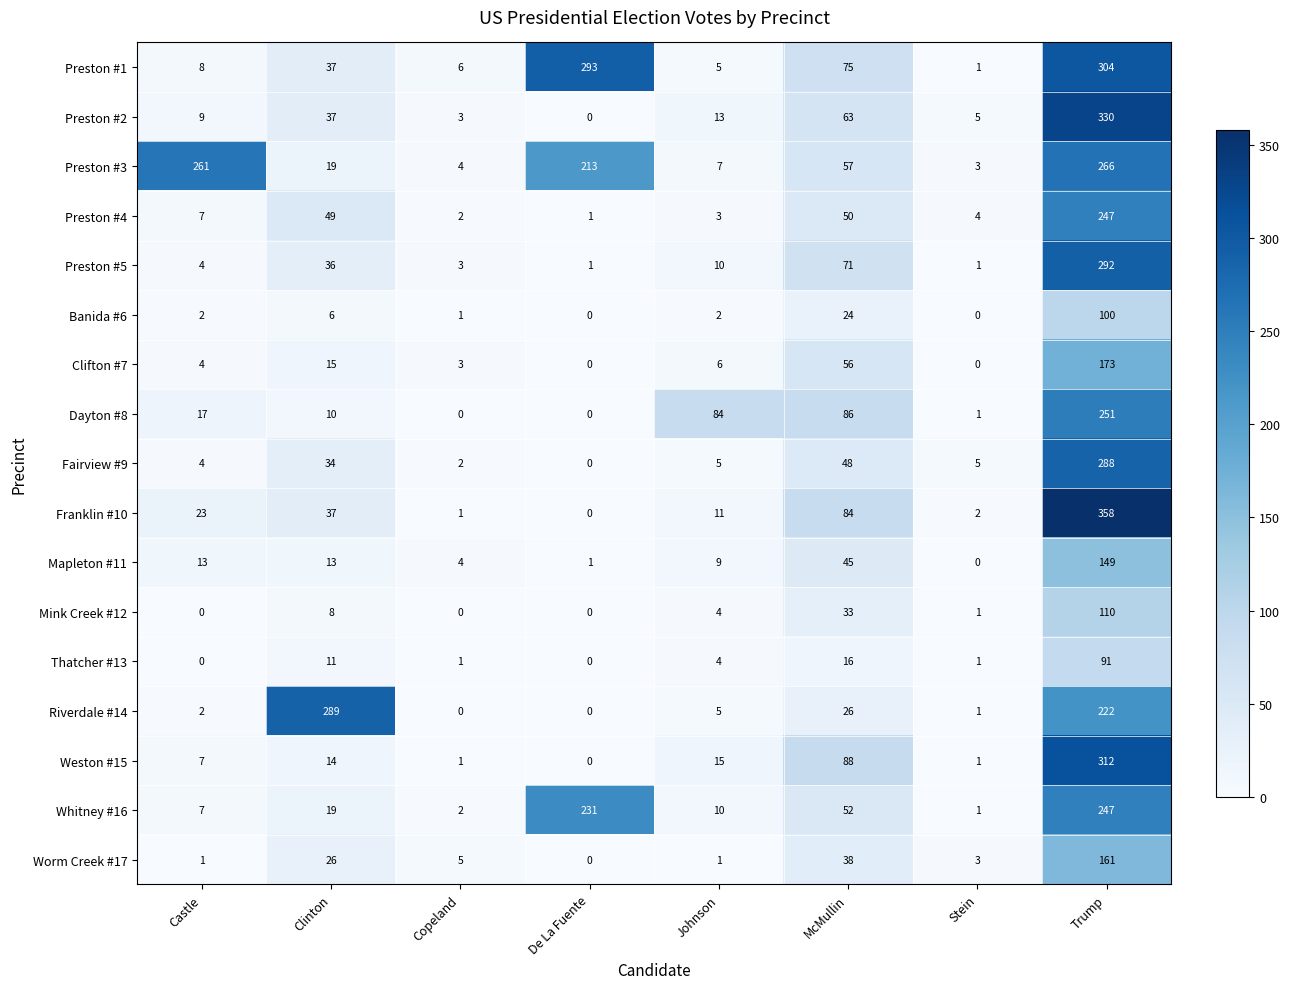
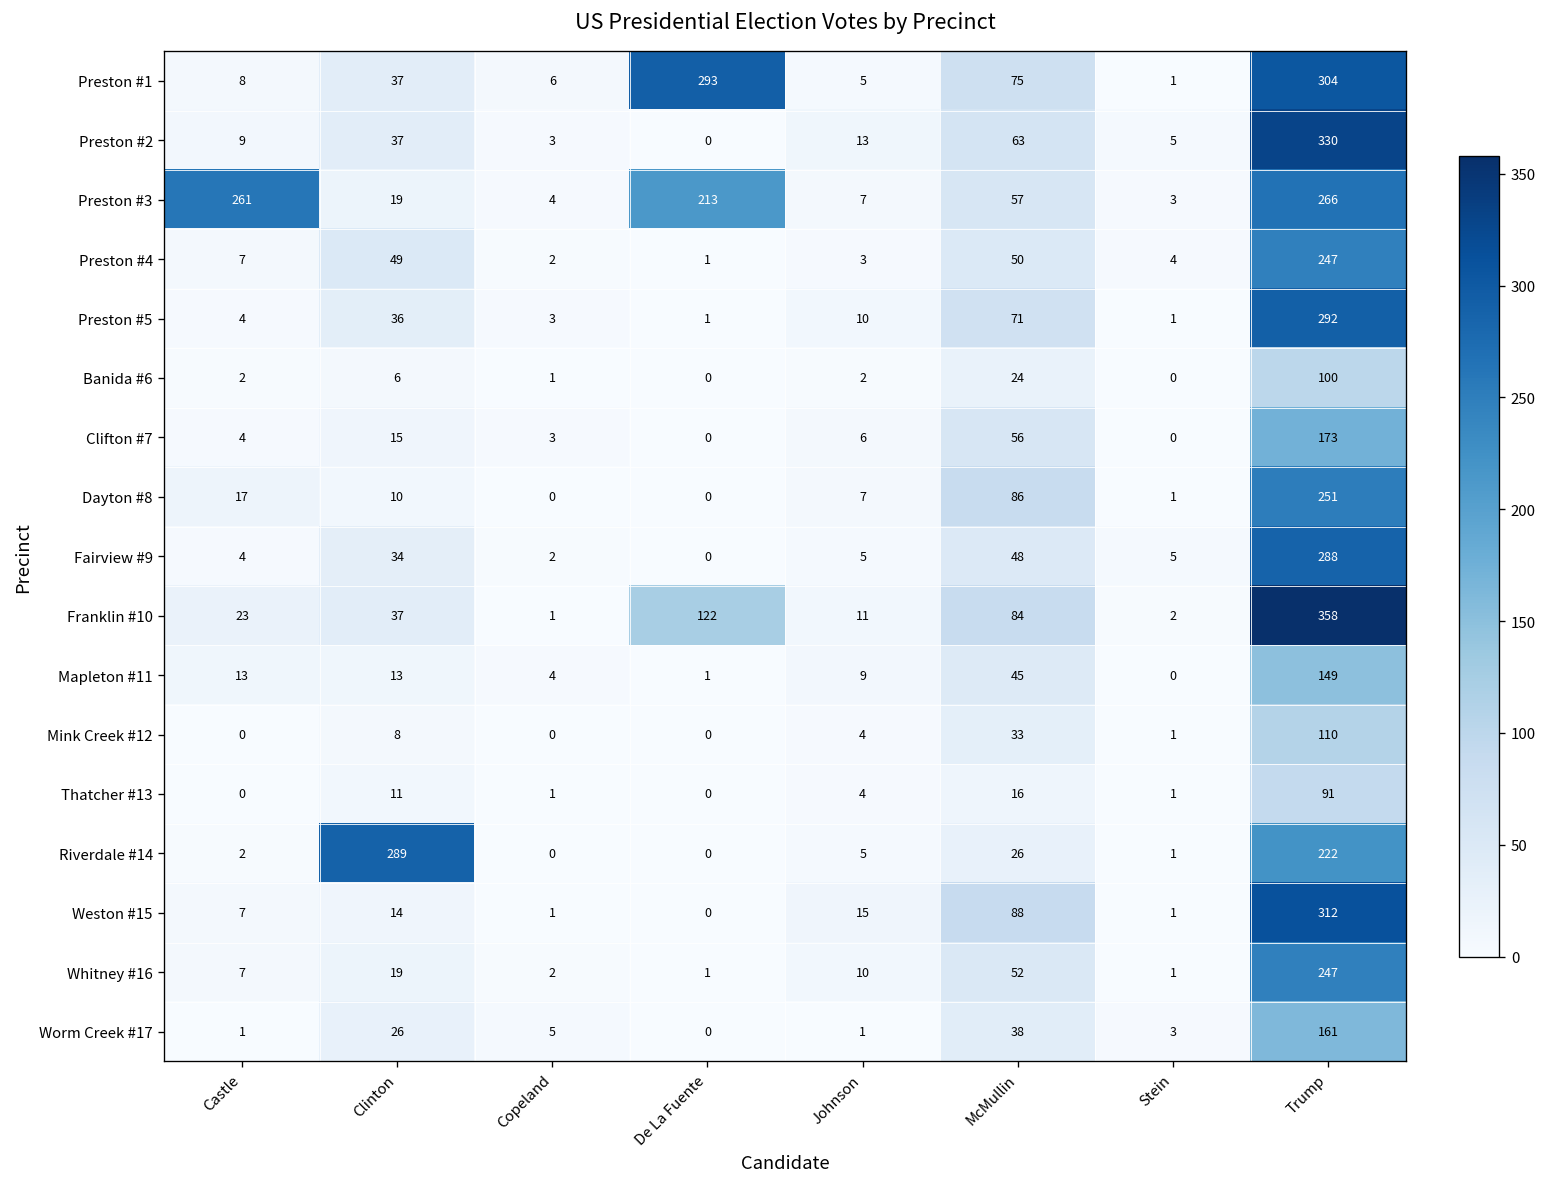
  {
    "Preston #1": {
      "Castle": 8,
      "Clinton": 37,
      "Copeland": 6,
      "De La Fuente": 293,
      "Johnson": 5,
      "McMullin": 75,
      "Stein": 1,
      "Trump": 304
    },
    "Preston #2": {
      "Castle": 9,
      "Clinton": 37,
      "Copeland": 3,
      "De La Fuente": 0,
      "Johnson": 13,
      "McMullin": 63,
      "Stein": 5,
      "Trump": 330
    },
    "Preston #3": {
      "Castle": 261,
      "Clinton": 19,
      "Copeland": 4,
      "De La Fuente": 213,
      "Johnson": 7,
      "McMullin": 57,
      "Stein": 3,
      "Trump": 266
    },
    "Preston #4": {
      "Castle": 7,
      "Clinton": 49,
      "Copeland": 2,
      "De La Fuente": 1,
      "Johnson": 3,
      "McMullin": 50,
      "Stein": 4,
      "Trump": 247
    },
    "Preston #5": {
      "Castle": 4,
      "Clinton": 36,
      "Copeland": 3,
      "De La Fuente": 1,
      "Johnson": 10,
      "McMullin": 71,
      "Stein": 1,
      "Trump": 292
    },
    "Banida #6": {
      "Castle": 2,
      "Clinton": 6,
      "Copeland": 1,
      "De La Fuente": 0,
      "Johnson": 2,
      "McMullin": 24,
      "Stein": 0,
      "Trump": 100
    },
    "Clifton #7": {
      "Castle": 4,
      "Clinton": 15,
      "Copeland": 3,
      "De La Fuente": 0,
      "Johnson": 6,
      "McMullin": 56,
      "Stein": 0,
      "Trump": 173
    },
    "Dayton #8": {
      "Castle": 17,
      "Clinton": 10,
      "Copeland": 0,
      "De La Fuente": 0,
-     "Johnson": 84,
+     "Johnson": 7,
      "McMullin": 86,
      "Stein": 1,
      "Trump": 251
    },
    "Fairview #9": {
      "Castle": 4,
      "Clinton": 34,
      "Copeland": 2,
      "De La Fuente": 0,
      "Johnson": 5,
      "McMullin": 48,
      "Stein": 5,
      "Trump": 288
    },
    "Franklin #10": {
      "Castle": 23,
      "Clinton": 37,
      "Copeland": 1,
-     "De La Fuente": 0,
+     "De La Fuente": 122,
      "Johnson": 11,
      "McMullin": 84,
      "Stein": 2,
      "Trump": 358
    },
    "Mapleton #11": {
      "Castle": 13,
      "Clinton": 13,
      "Copeland": 4,
      "De La Fuente": 1,
      "Johnson": 9,
      "McMullin": 45,
      "Stein": 0,
      "Trump": 149
    },
    "Mink Creek #12": {
      "Castle": 0,
      "Clinton": 8,
      "Copeland": 0,
      "De La Fuente": 0,
      "Johnson": 4,
      "McMullin": 33,
      "Stein": 1,
      "Trump": 110
    },
    "Thatcher #13": {
      "Castle": 0,
      "Clinton": 11,
      "Copeland": 1,
      "De La Fuente": 0,
      "Johnson": 4,
      "McMullin": 16,
      "Stein": 1,
      "Trump": 91
    },
    "Riverdale #14": {
      "Castle": 2,
      "Clinton": 289,
      "Copeland": 0,
      "De La Fuente": 0,
      "Johnson": 5,
      "McMullin": 26,
      "Stein": 1,
      "Trump": 222
    },
    "Weston #15": {
      "Castle": 7,
      "Clinton": 14,
      "Copeland": 1,
      "De La Fuente": 0,
      "Johnson": 15,
      "McMullin": 88,
      "Stein": 1,
      "Trump": 312
    },
    "Whitney #16": {
      "Castle": 7,
      "Clinton": 19,
      "Copeland": 2,
-     "De La Fuente": 231,
+     "De La Fuente": 1,
      "Johnson": 10,
      "McMullin": 52,
      "Stein": 1,
      "Trump": 247
    },
    "Worm Creek #17": {
      "Castle": 1,
      "Clinton": 26,
      "Copeland": 5,
      "De La Fuente": 0,
      "Johnson": 1,
      "McMullin": 38,
      "Stein": 3,
      "Trump": 161
    }
  }
